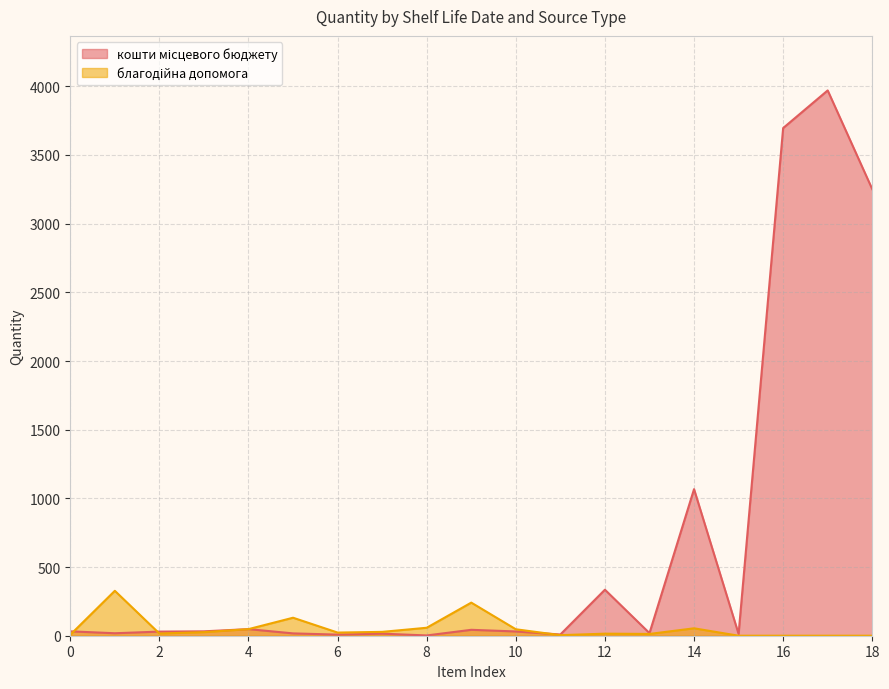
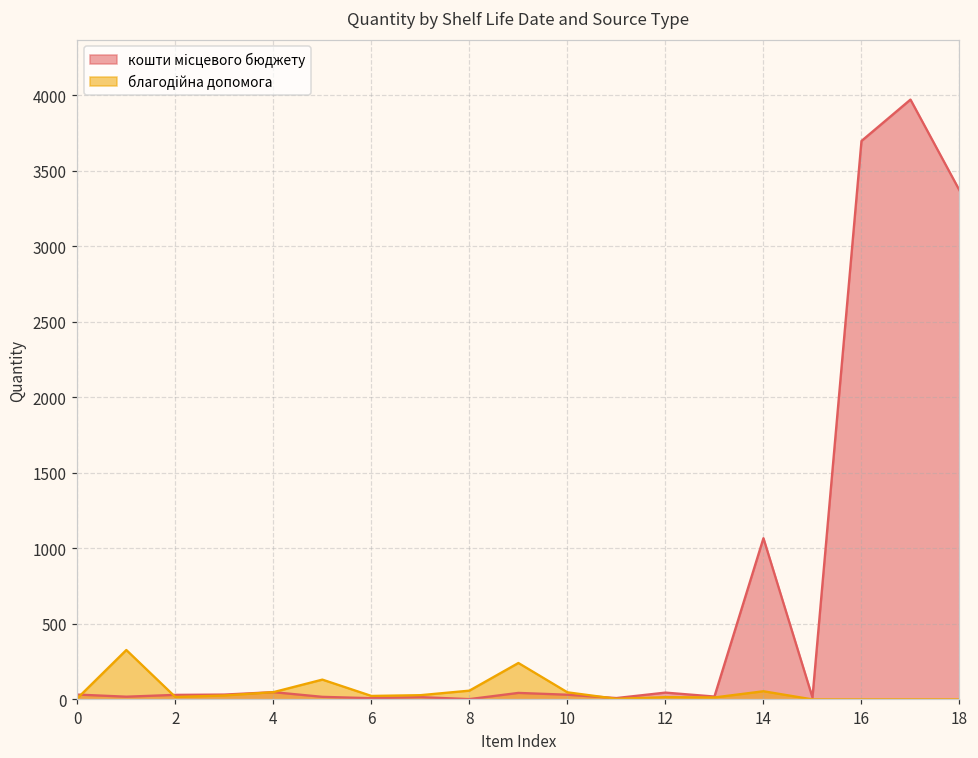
  {
    "кошти місцевого бюджету": {
      "0": 30,
      "8": 0,
-     "12": 340,
+     "12": 50,
      "14": 1070,
      "16": 3700,
-     "18": 3250
+     "18": 3370
    },
    "благодійна допомога": {
      "0": 10,
      "8": 60,
      "12": 20,
      "14": 50,
      "16": 0,
      "18": 0
    }
  }
